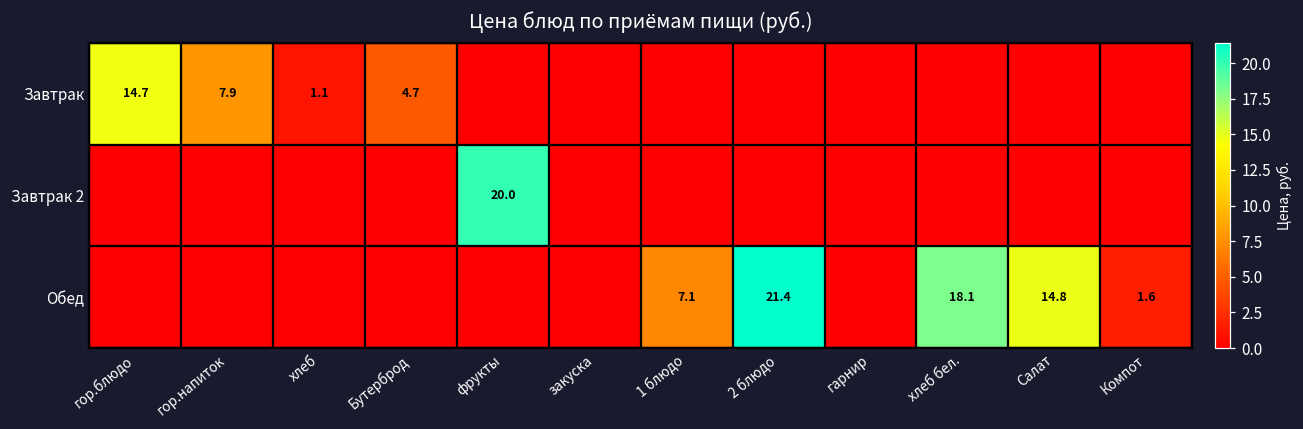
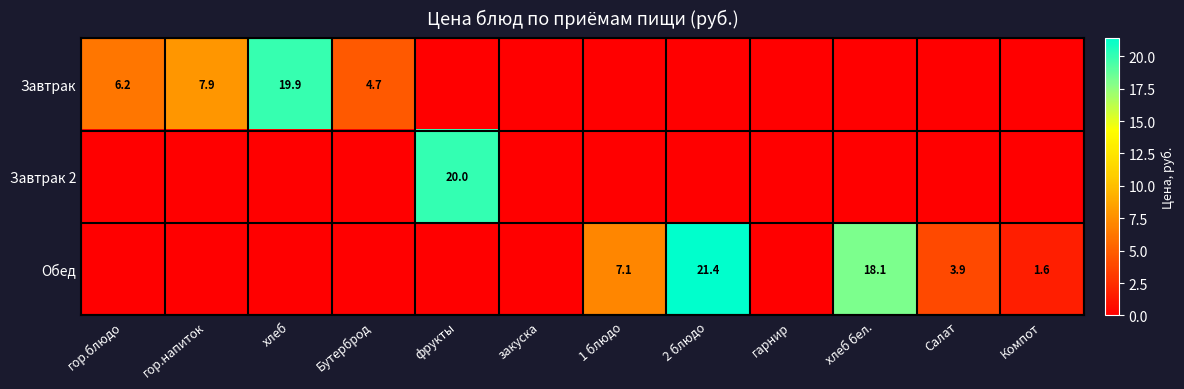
  {
    "Завтрак": {
-     "гор.блюдо": 14.7,
+     "гор.блюдо": 6.2,
      "гор.напиток": 7.9,
-     "хлеб": 1.1,
+     "хлеб": 19.9,
      "Бутерброд": 4.7
    },
    "Завтрак 2": {
      "фрукты": 20.0
    },
    "Обед": {
      "1 блюдо": 7.1,
      "2 блюдо": 21.4,
      "хлеб бел.": 18.1,
-     "Салат": 14.8,
+     "Салат": 3.9,
      "Компот": 1.6
    }
  }
